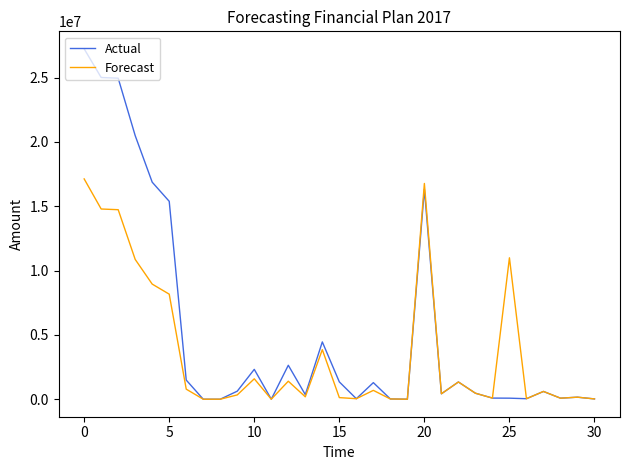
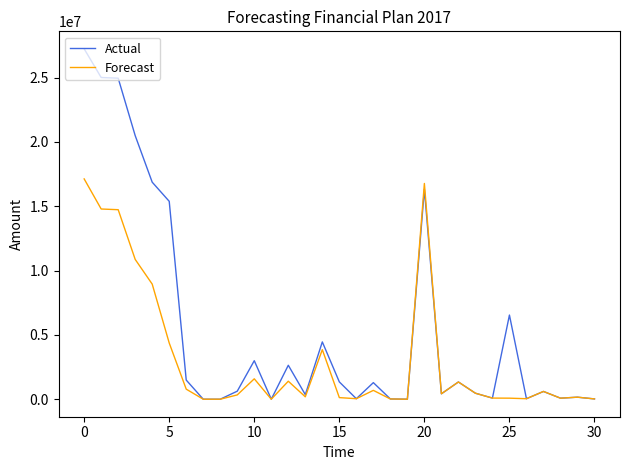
  {
    "Actual": {
      "5": 15400000,
-     "10": 2300000,
+     "10": 3000000,
      "15": 1300000,
      "20": 16300000,
-     "25": 100000
+     "25": 6500000
    },
    "Forecast": {
      "0": 17100000,
-     "5": 8200000,
+     "5": 4400000,
      "10": 1600000,
      "15": 100000,
      "20": 16800000,
-     "25": 11000000
+     "25": 100000
    }
  }
